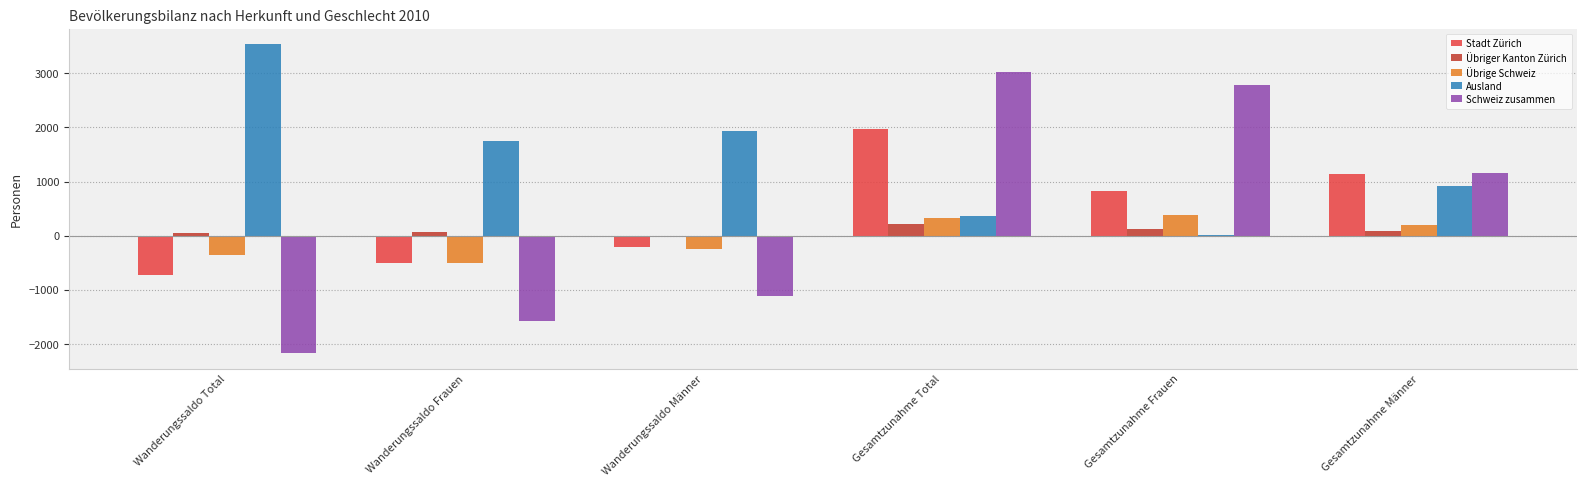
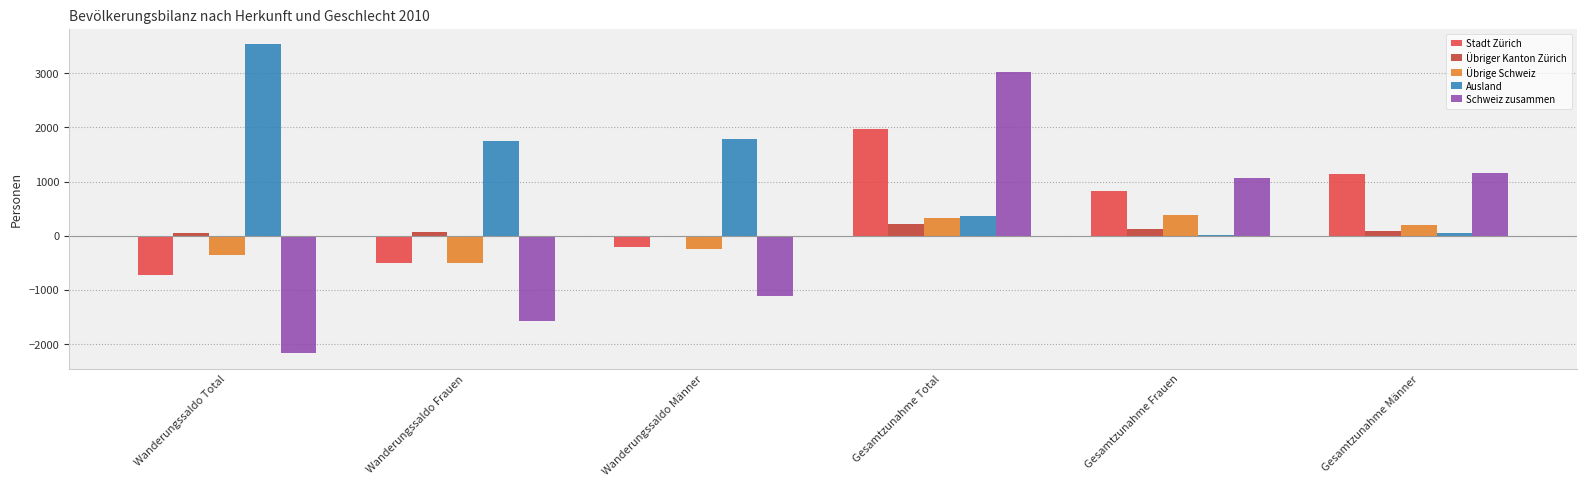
  {
    "Übrige Schweiz": {
      "Wanderungssaldo Total": -400,
      "Wanderungssaldo Frauen": -500,
      "Wanderungssaldo Männer": -200,
      "Gesamtzunahme Total": 300,
      "Gesamtzunahme Frauen": 400,
      "Gesamtzunahme Männer": 200
    },
    "Ausland": {
      "Wanderungssaldo Total": 3500,
      "Wanderungssaldo Frauen": 1800,
-     "Wanderungssaldo Männer": 1900,
+     "Wanderungssaldo Männer": 1800,
      "Gesamtzunahme Total": 400,
-     "Gesamtzunahme Männer": 900
+     "Gesamtzunahme Männer": 0
    },
    "Schweiz zusammen": {
      "Wanderungssaldo Total": -2200,
      "Wanderungssaldo Frauen": -1600,
      "Wanderungssaldo Männer": -1100,
      "Gesamtzunahme Total": 3000,
-     "Gesamtzunahme Frauen": 2800,
+     "Gesamtzunahme Frauen": 1100,
      "Gesamtzunahme Männer": 1100
    }
  }
